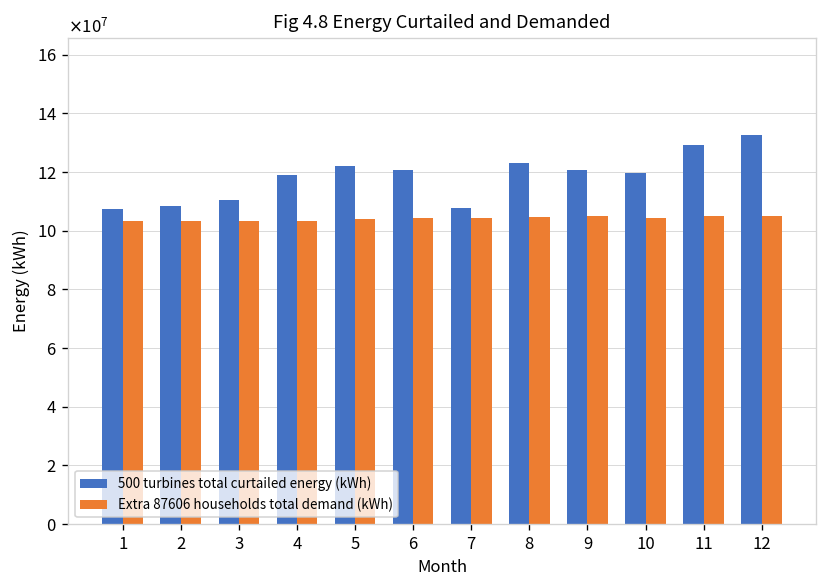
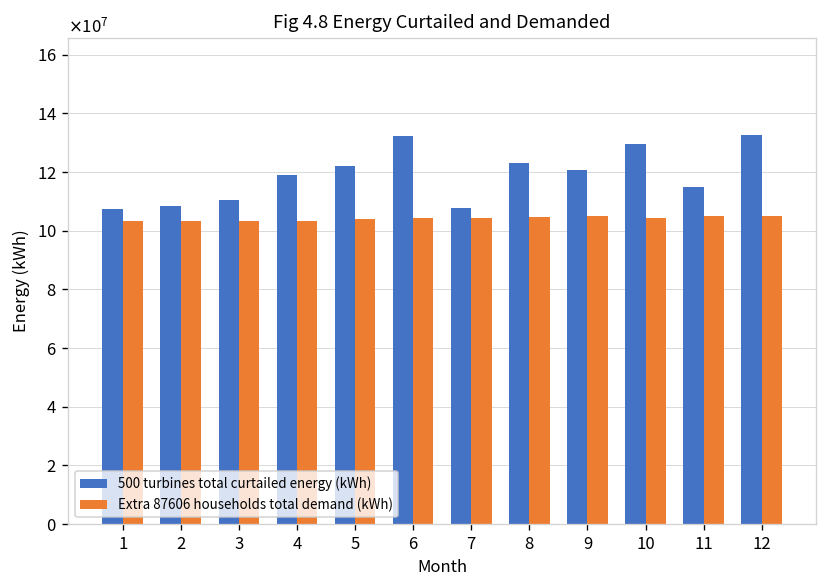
  {
    "500 turbines total curtailed energy (kWh)": {
      "1": 108000000,
      "2": 109000000,
      "3": 110000000,
      "4": 119000000,
      "5": 122000000,
-     "6": 121000000,
+     "6": 132000000,
      "7": 108000000,
      "8": 123000000,
      "9": 121000000,
-     "10": 120000000,
-     "11": 129000000,
+     "10": 130000000,
+     "11": 115000000,
      "12": 133000000
    },
    "Extra 87606 households total demand (kWh)": {
      "1": 103000000,
      "2": 104000000,
      "3": 104000000,
      "4": 104000000,
      "5": 104000000,
      "6": 104000000,
      "7": 104000000,
      "8": 105000000,
      "9": 105000000,
      "10": 105000000,
      "11": 105000000,
      "12": 105000000
    }
  }
